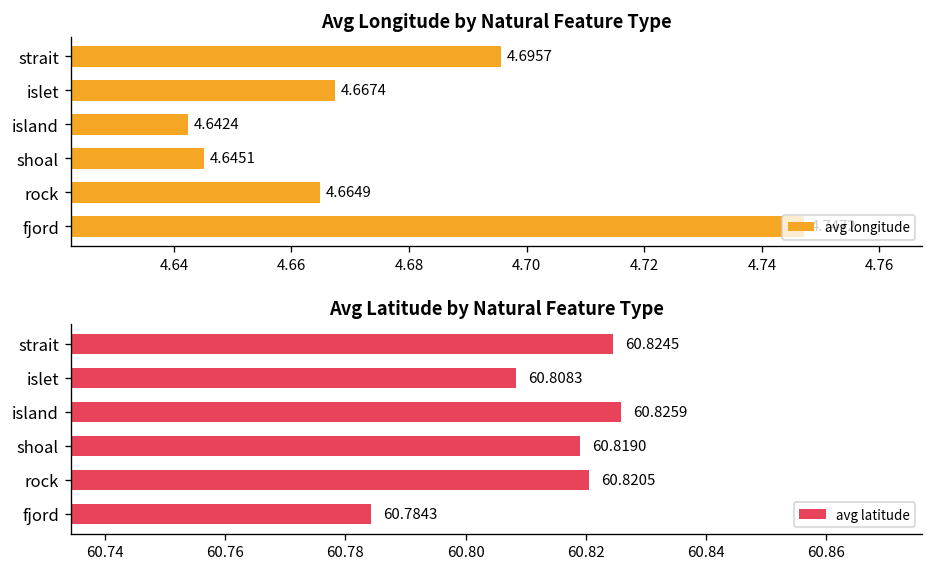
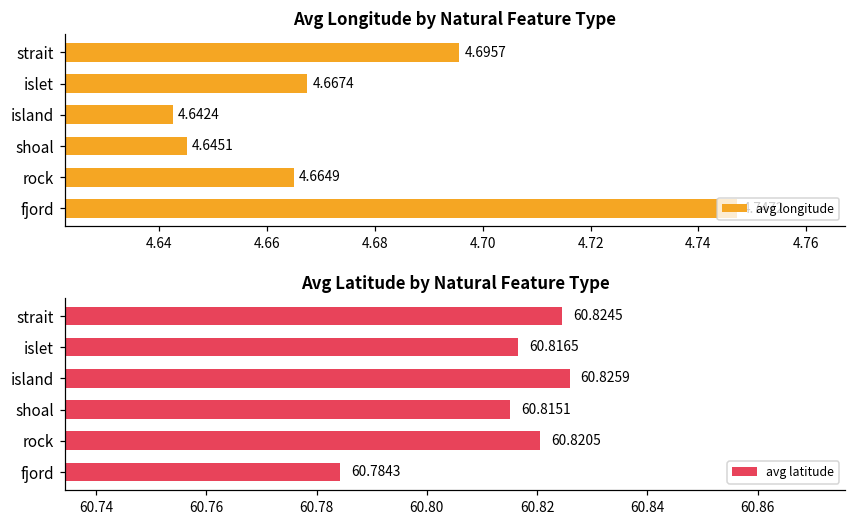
  {
    "Avg Longitude by Natural Feature Type": {
      "strait": 4.6957,
      "islet": 4.6674,
      "island": 4.6424,
      "shoal": 4.6451,
      "rock": 4.6649
    },
    "Avg Latitude by Natural Feature Type": {
      "strait": 60.8245,
-     "islet": 60.8083,
+     "islet": 60.8165,
      "island": 60.8259,
-     "shoal": 60.8190,
+     "shoal": 60.8151,
      "rock": 60.8205,
      "fjord": 60.7843
    }
  }
